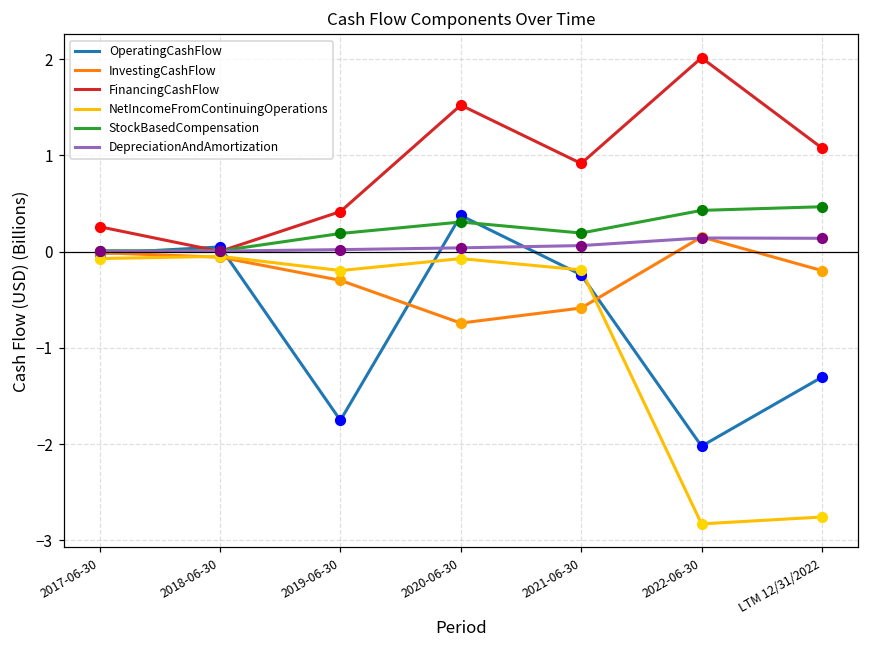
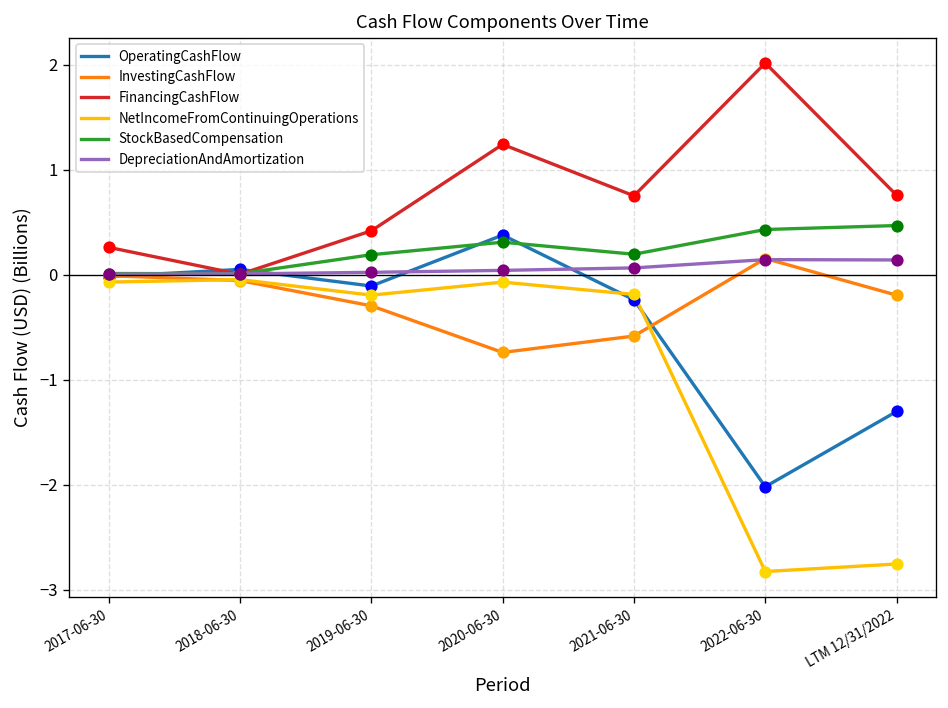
  {
    "OperatingCashFlow": {
-     "2019-06-30": -1.8
+     "2019-06-30": -0.1
    },
    "FinancingCashFlow": {
-     "2020-06-30": 1.5,
-     "2021-06-30": 0.9,
-     "LTM 12/31/2022": 1.1
+     "2020-06-30": 1.2,
+     "2021-06-30": 0.8,
+     "LTM 12/31/2022": 0.8
    }
  }
